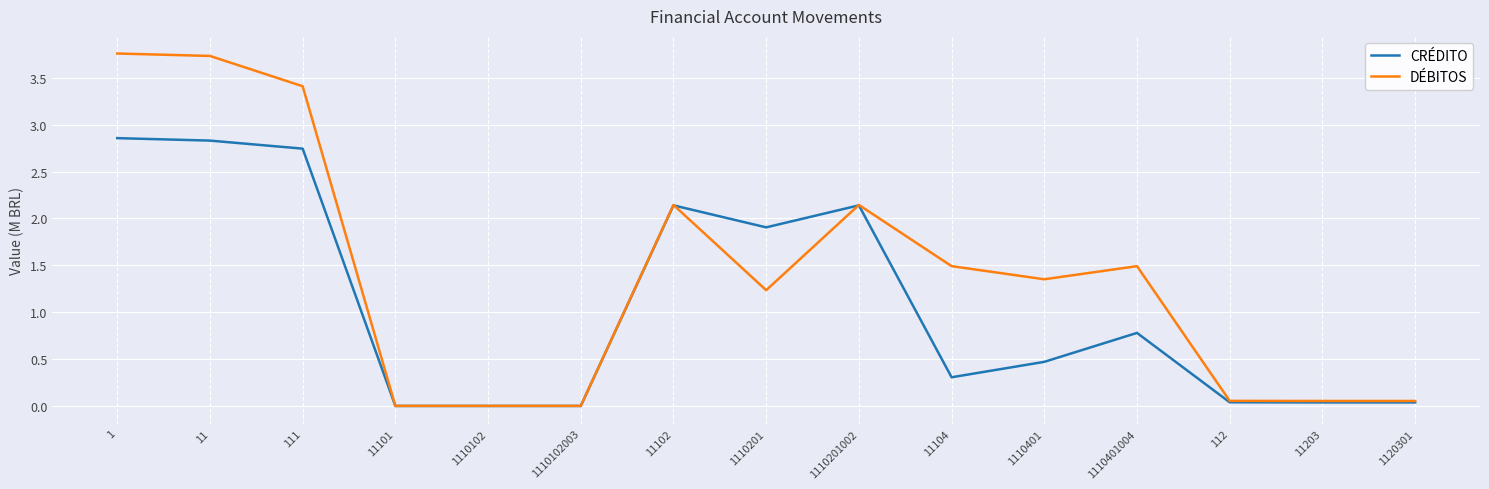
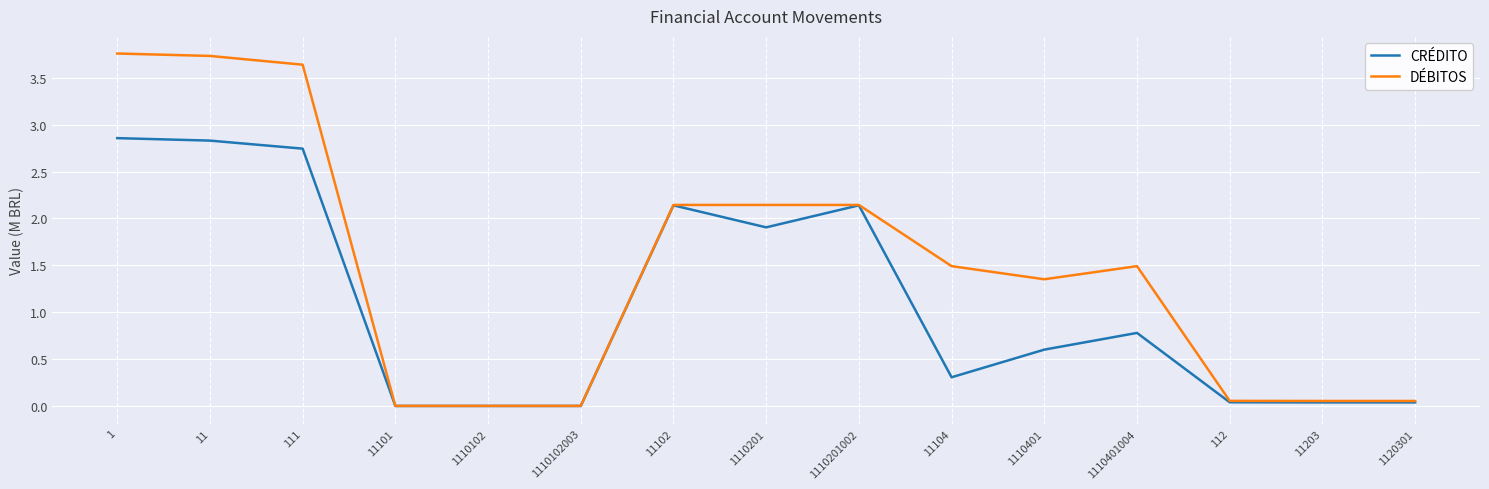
  {
    "CRÉDITO": {
      "1": 2.9,
      "11": 2.8,
      "111": 2.7,
      "1110201": 1.9,
      "11104": 0.3,
-     "1110401": 0.5,
+     "1110401": 0.6,
      "1110401004": 0.8
    },
    "DÉBITOS": {
      "1": 3.8,
      "11": 3.7,
-     "111": 3.4,
-     "1110201": 1.2,
+     "111": 3.6,
+     "1110201": 2.1,
      "11104": 1.5,
      "1110401": 1.4,
      "1110401004": 1.5
    }
  }
